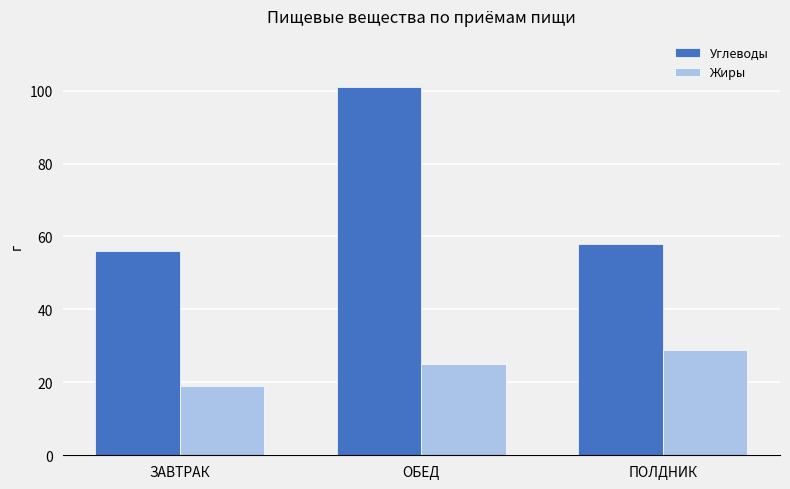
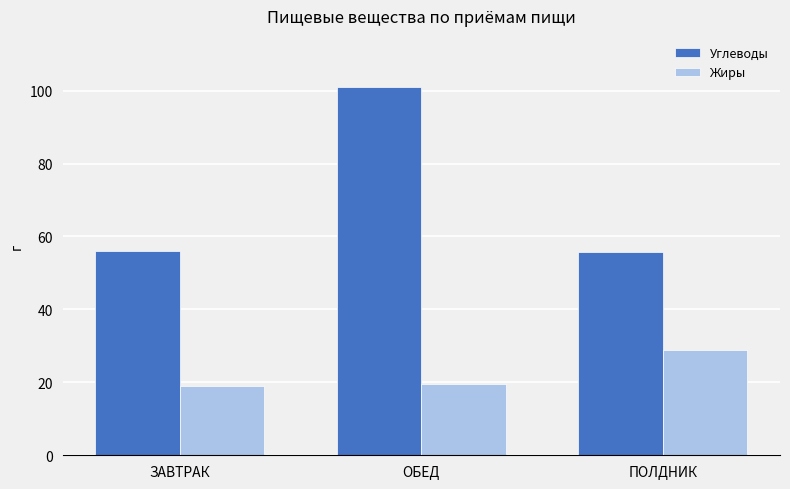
  {
    "Углеводы": {
      "ЗАВТРАК": 56,
      "ОБЕД": 101,
-     "ПОЛДНИК": 58
+     "ПОЛДНИК": 56
    },
    "Жиры": {
      "ЗАВТРАК": 19,
-     "ОБЕД": 25,
+     "ОБЕД": 20,
      "ПОЛДНИК": 29
    }
  }
